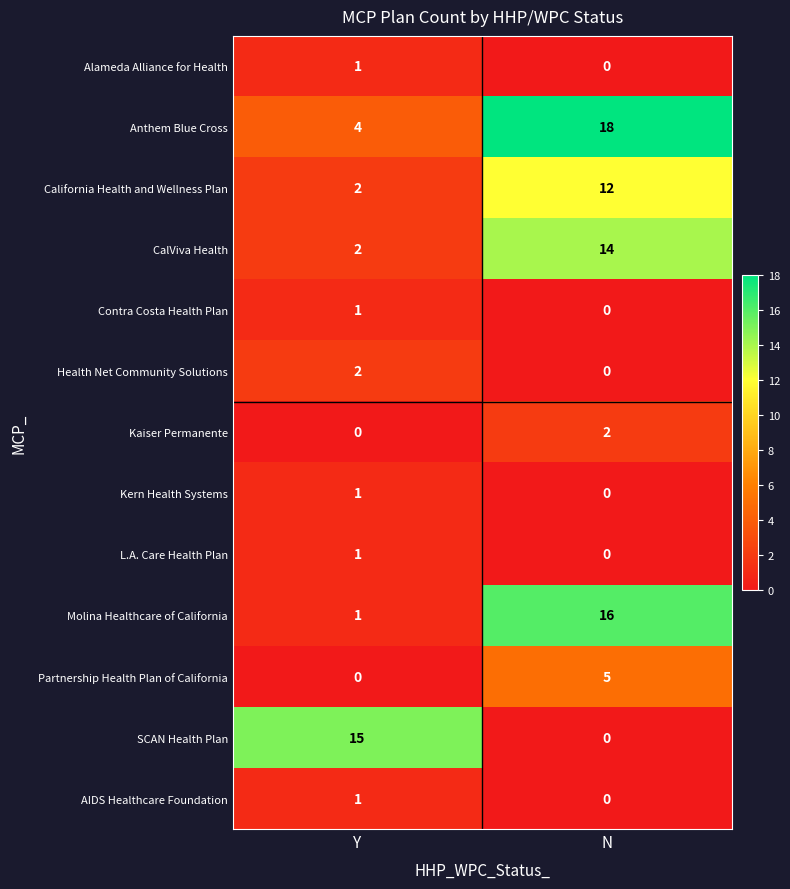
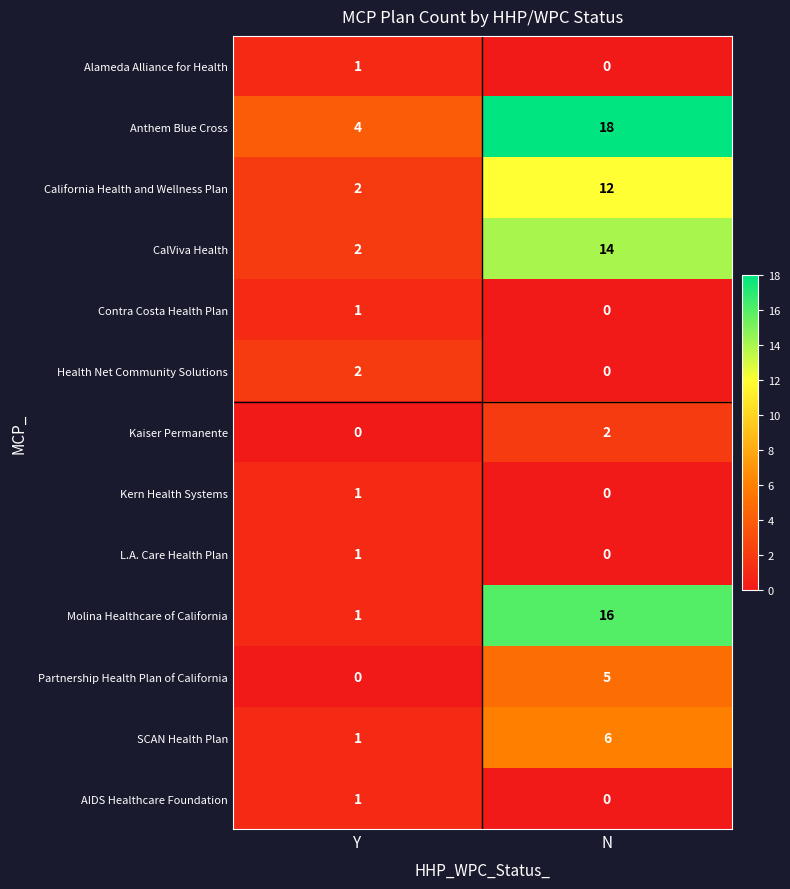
  {
    "Alameda Alliance for Health": {
      "Y": 1,
      "N": 0
    },
    "Anthem Blue Cross": {
      "Y": 4,
      "N": 18
    },
    "California Health and Wellness Plan": {
      "Y": 2,
      "N": 12
    },
    "CalViva Health": {
      "Y": 2,
      "N": 14
    },
    "Contra Costa Health Plan": {
      "Y": 1,
      "N": 0
    },
    "Health Net Community Solutions": {
      "Y": 2,
      "N": 0
    },
    "Kaiser Permanente": {
      "Y": 0,
      "N": 2
    },
    "Kern Health Systems": {
      "Y": 1,
      "N": 0
    },
    "L.A. Care Health Plan": {
      "Y": 1,
      "N": 0
    },
    "Molina Healthcare of California": {
      "Y": 1,
      "N": 16
    },
    "Partnership Health Plan of California": {
      "Y": 0,
      "N": 5
    },
    "SCAN Health Plan": {
-     "Y": 15,
-     "N": 0
+     "Y": 1,
+     "N": 6
    },
    "AIDS Healthcare Foundation": {
      "Y": 1,
      "N": 0
    }
  }
